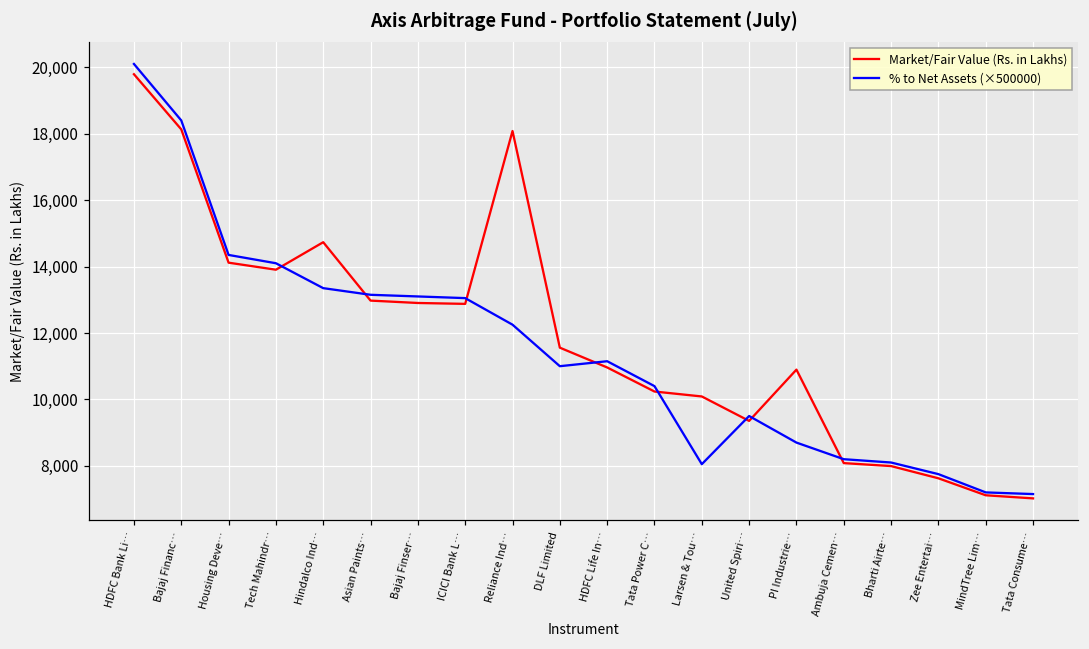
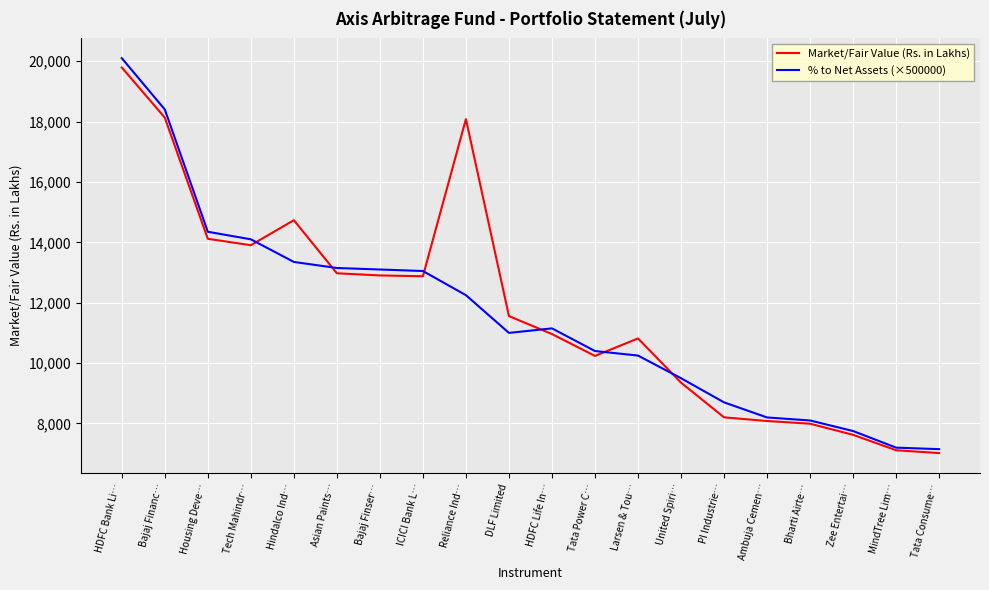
  {
    "Market/Fair Value (Rs. in Lakhs)": {
      "HDFC Bank Li…": "19,800",
      "Bajaj Financ…": "18,100",
      "Housing Deve…": "14,100",
      "Tech Mahindr…": "13,900",
      "Hindalco Ind…": "14,700",
      "Asian Paints…": "13,000",
      "Bajaj Finser…": "12,900",
      "ICICI Bank L…": "12,900",
      "Reliance Ind…": "18,100",
      "DLF Limited": "11,600",
      "HDFC Life In…": "11,000",
      "Tata Power C…": "10,200",
-     "Larsen & Tou…": "10,100",
+     "Larsen & Tou…": "10,800",
      "United Spiri…": "9,400",
-     "PI Industrie…": "10,900",
+     "PI Industrie…": "8,200",
      "Ambuja Cemen…": "8,100",
      "Bharti Airte…": "8,000",
      "Zee Entertai…": "7,600",
      "MindTree Lim…": "7,100",
      "Tata Consume…": "7,000"
    },
    "% to Net Assets (×500000)": {
      "HDFC Bank Li…": "20,100",
      "Bajaj Financ…": "18,400",
      "Housing Deve…": "14,400",
      "Tech Mahindr…": "14,100",
      "Hindalco Ind…": "13,400",
      "Asian Paints…": "13,200",
      "Bajaj Finser…": "13,100",
      "ICICI Bank L…": "13,100",
      "Reliance Ind…": "12,300",
      "DLF Limited": "11,000",
      "HDFC Life In…": "11,200",
      "Tata Power C…": "10,400",
-     "Larsen & Tou…": "8,100",
+     "Larsen & Tou…": "10,300",
      "United Spiri…": "9,500",
      "PI Industrie…": "8,700",
      "Ambuja Cemen…": "8,200",
      "Bharti Airte…": "8,100",
      "Zee Entertai…": "7,800",
      "MindTree Lim…": "7,200",
      "Tata Consume…": "7,200"
    }
  }
